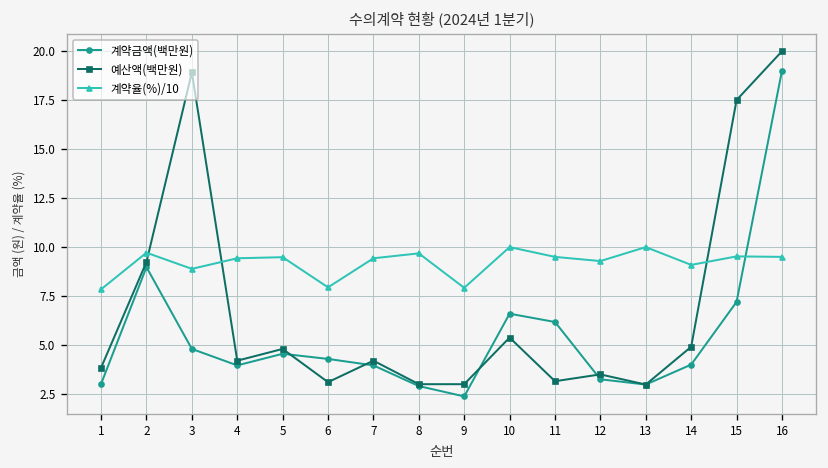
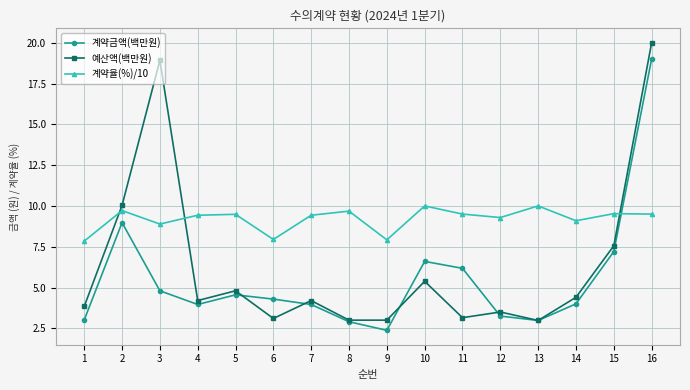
  {
    "예산액(백만원)": {
      "1": 3.8,
-     "2": 9.2,
+     "2": 10.0,
      "4": 4.2,
      "5": 4.8,
      "6": 3.1,
      "7": 4.2,
      "9": 3.0,
      "10": 5.4,
      "11": 3.2,
      "12": 3.5,
-     "14": 4.9,
-     "15": 17.5,
+     "14": 4.4,
+     "15": 7.6,
      "16": 20.0
    }
  }
